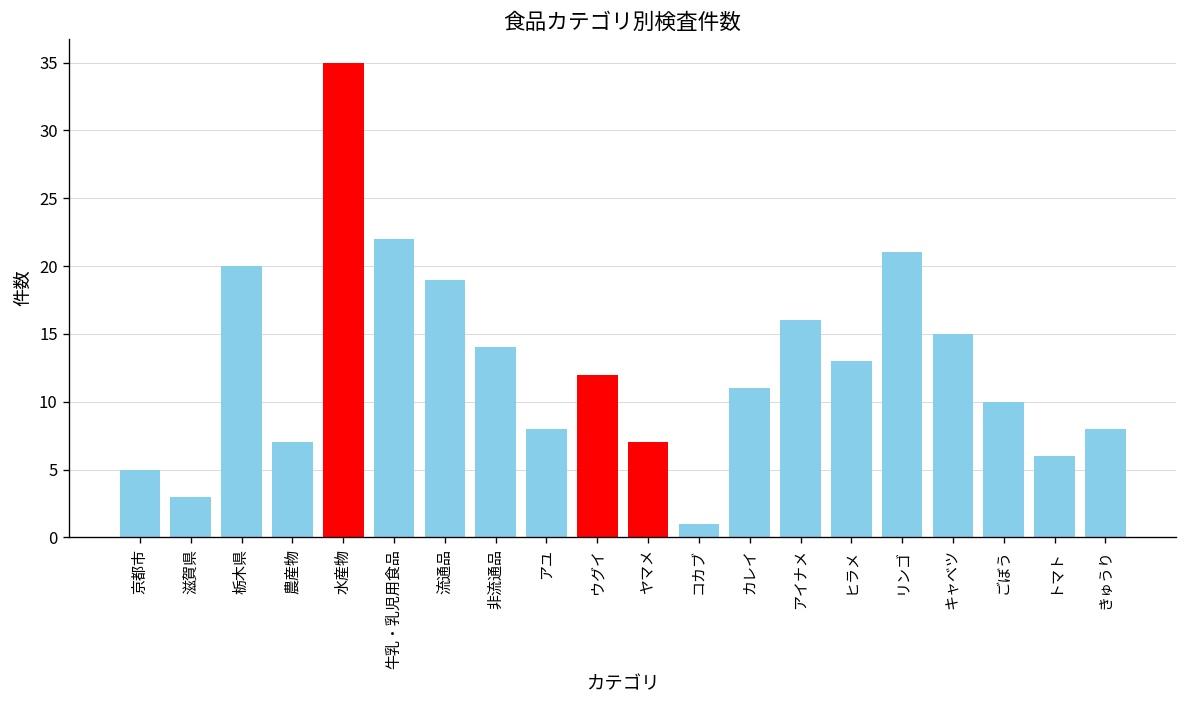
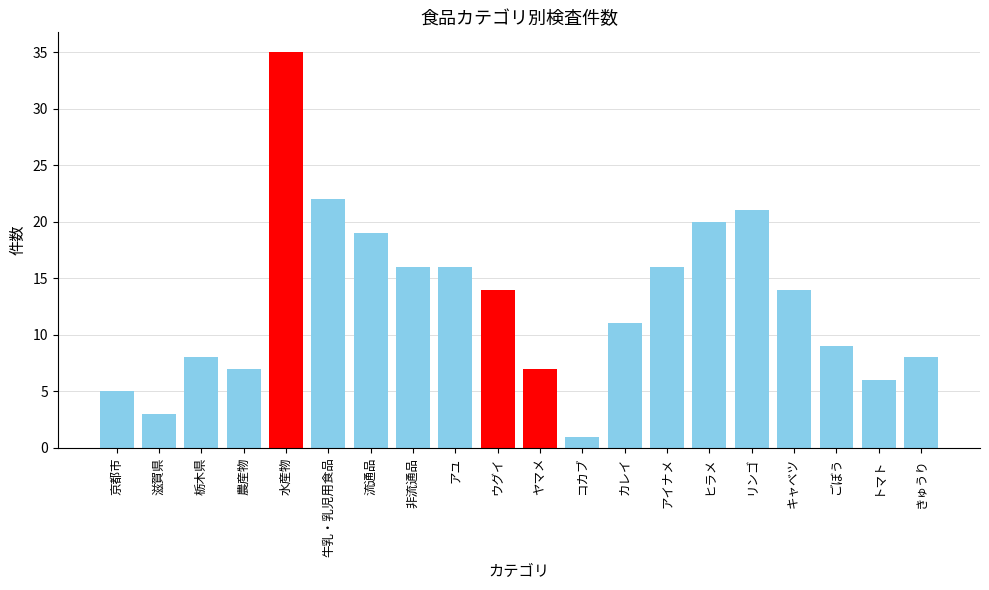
  {
    "京都市": 5,
    "滋賀県": 3,
-   "栃木県": 20,
+   "栃木県": 8,
    "農産物": 7,
    "水産物": 35,
    "牛乳・乳児用食品": 22,
    "流通品": 19,
-   "非流通品": 14,
-   "アユ": 8,
-   "ウグイ": 12,
+   "非流通品": 16,
+   "アユ": 16,
+   "ウグイ": 14,
    "ヤマメ": 7,
    "コカブ": 1,
    "カレイ": 11,
    "アイナメ": 16,
-   "ヒラメ": 13,
+   "ヒラメ": 20,
    "リンゴ": 21,
-   "キャベツ": 15,
-   "ごぼう": 10,
+   "キャベツ": 14,
+   "ごぼう": 9,
    "トマト": 6,
    "きゅうり": 8
  }
